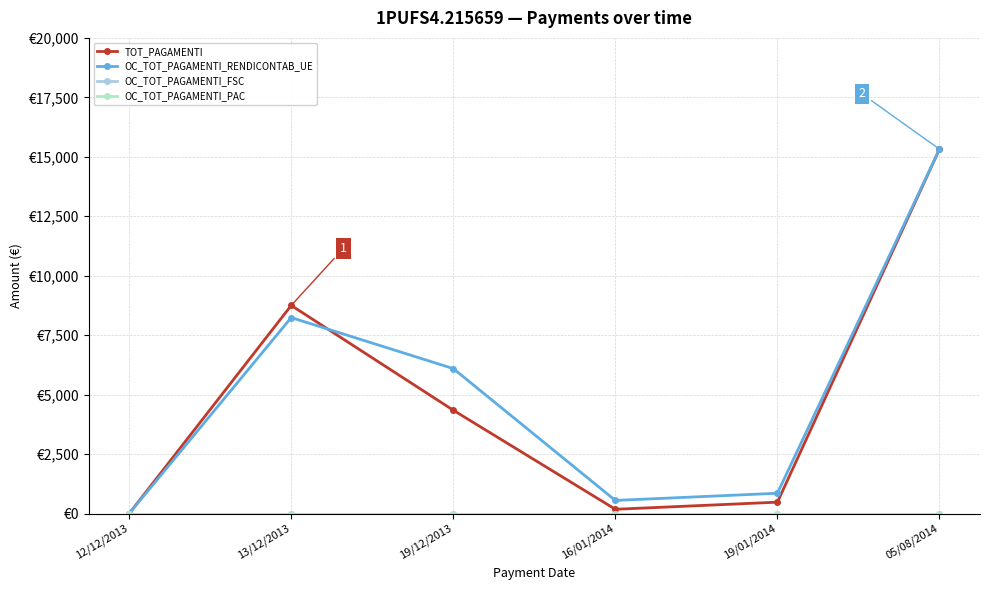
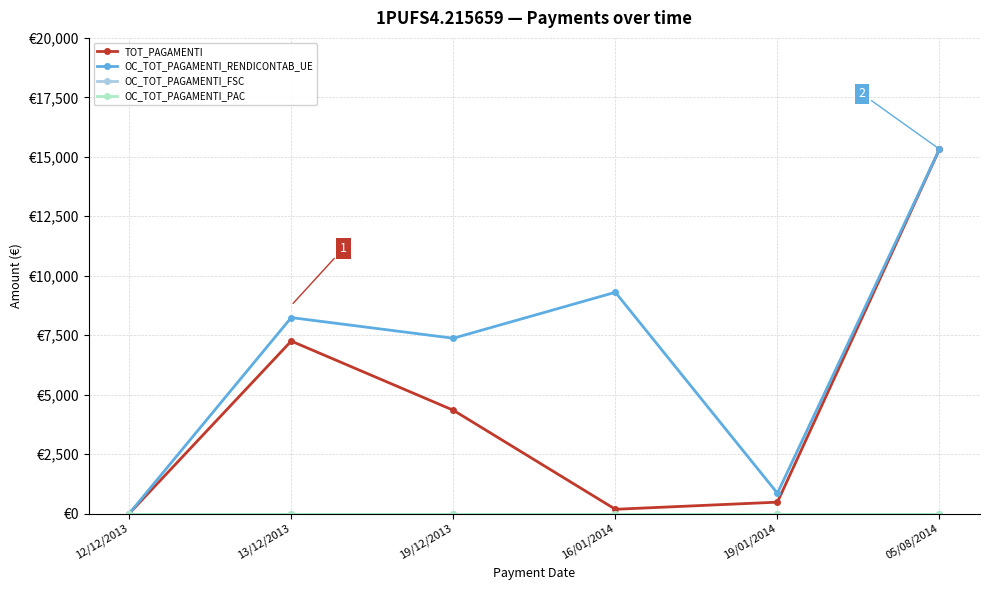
  {
    "TOT_PAGAMENTI": {
-     "13/12/2013": "€8,800",
+     "13/12/2013": "€7,300",
      "19/12/2013": "€4,300",
      "16/01/2014": "€200",
      "19/01/2014": "€500"
    },
    "OC_TOT_PAGAMENTI_RENDICONTAB_UE": {
      "13/12/2013": "€8,200",
-     "19/12/2013": "€6,100",
-     "16/01/2014": "€600",
+     "19/12/2013": "€7,400",
+     "16/01/2014": "€9,300",
      "19/01/2014": "€900"
    },
    "OC_TOT_PAGAMENTI_PAC": {
      "13/12/2013": "€0",
      "19/12/2013": "€0",
      "16/01/2014": "€0",
      "19/01/2014": "€0",
      "05/08/2014": "€0"
    }
  }
